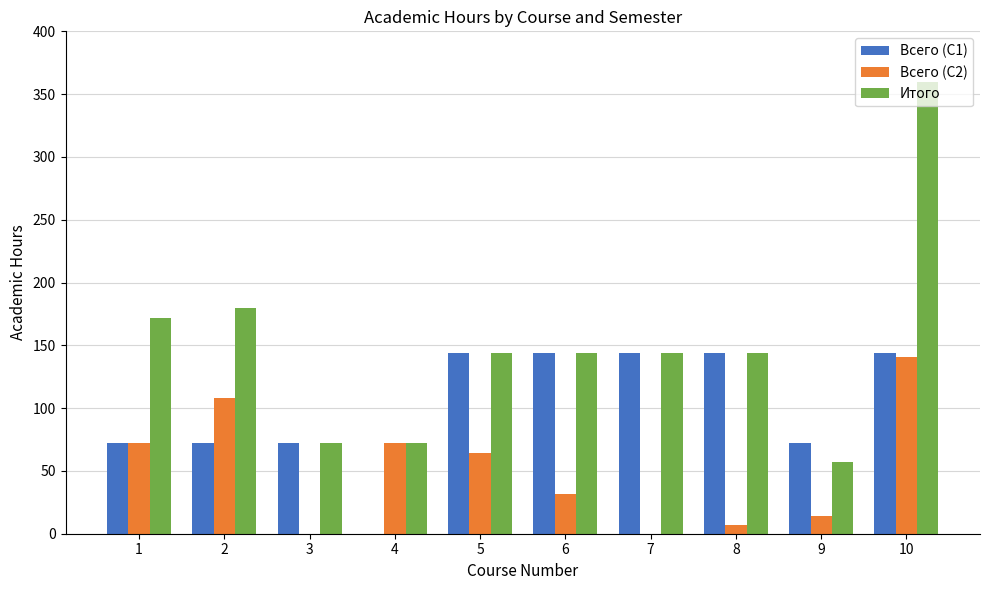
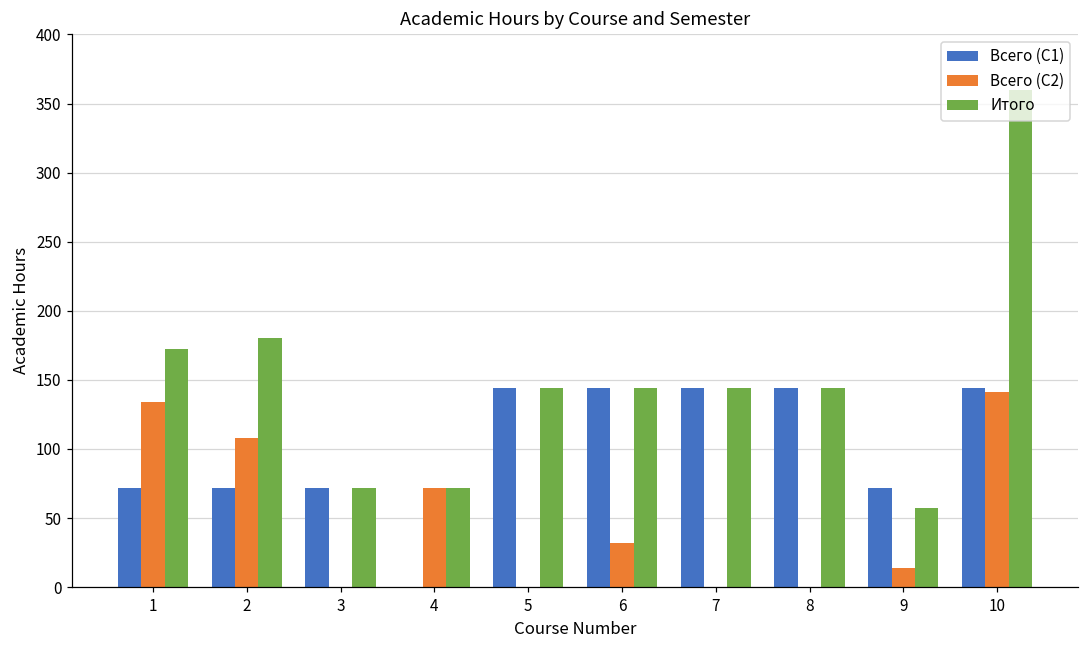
  {
    "Всего (С1)": {
      "1": 72,
      "2": 72,
      "3": 72,
      "4": 0,
      "5": 144,
      "6": 144,
      "7": 144,
      "8": 144,
      "9": 72,
      "10": 144
    },
    "Всего (С2)": {
-     "1": 72,
+     "1": 134,
      "2": 108,
      "3": 0,
      "4": 72,
-     "5": 64,
+     "5": 0,
      "6": 32,
      "7": 0,
-     "8": 7,
+     "8": 0,
      "9": 14,
      "10": 141
    },
    "Итого": {
      "1": 172,
      "2": 180,
      "3": 72,
      "4": 72,
      "5": 144,
      "6": 144,
      "7": 144,
      "8": 144,
      "9": 57
    }
  }
